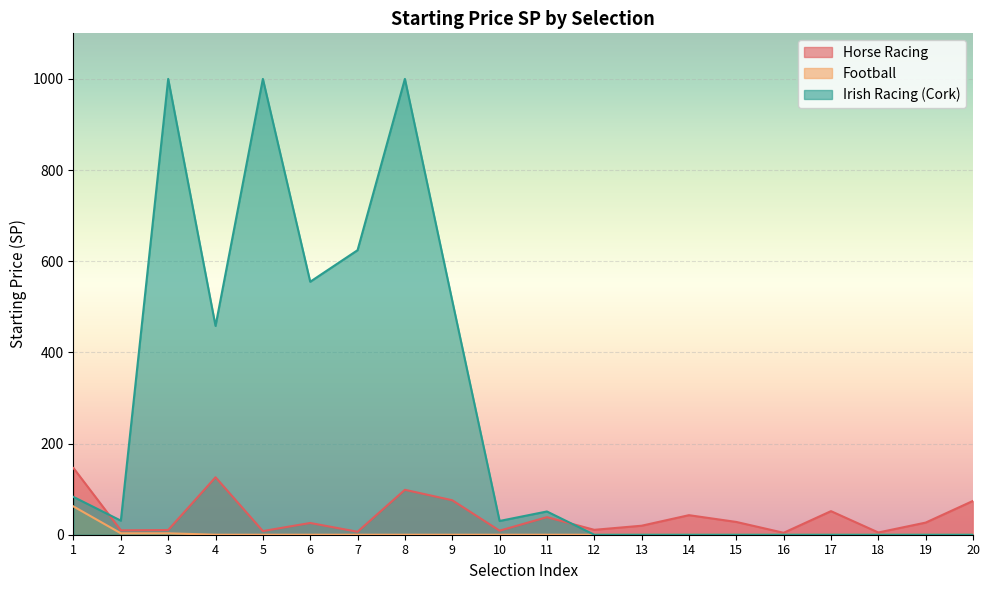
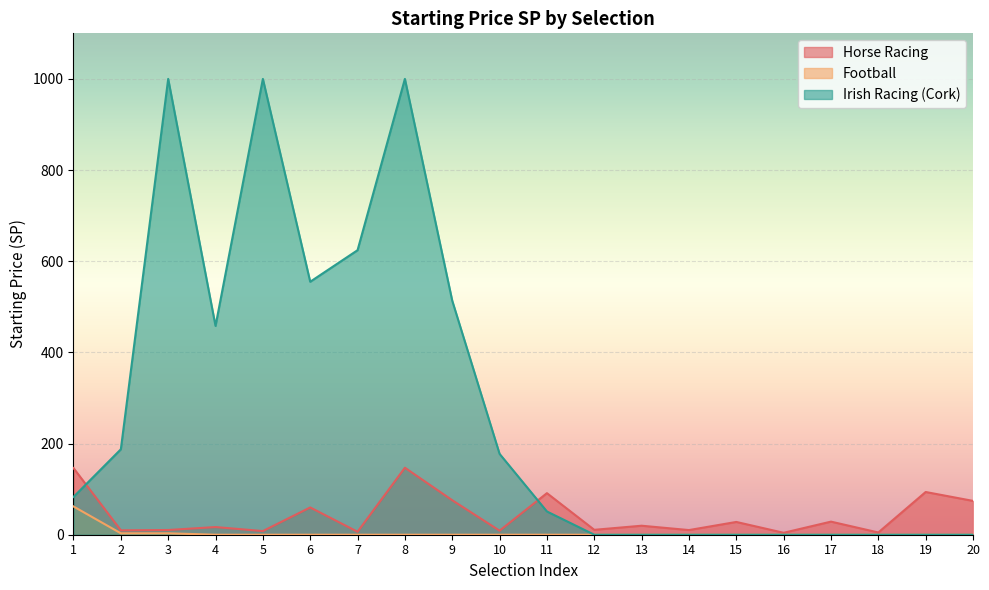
  {
    "Horse Racing": {
      "1": 150,
      "2": 10,
      "3": 10,
-     "4": 130,
+     "4": 20,
      "5": 10,
-     "6": 30,
+     "6": 60,
      "7": 10,
-     "8": 100,
+     "8": 150,
      "9": 80,
      "10": 10,
-     "11": 40,
+     "11": 90,
      "12": 10,
      "13": 20,
-     "14": 40,
+     "14": 10,
      "15": 30,
-     "17": 50,
-     "19": 30,
+     "17": 30,
+     "19": 90,
      "20": 70
    },
    "Football": {
      "1": 60,
      "2": 0,
      "3": 0,
      "4": 0,
      "5": 0,
      "6": 0,
      "7": 0,
      "8": 0,
      "9": 0,
      "10": 0,
      "11": 0
    },
    "Irish Racing (Cork)": {
      "1": 80,
-     "2": 30,
+     "2": 190,
      "3": 1000,
      "4": 460,
      "5": 1000,
      "6": 560,
      "7": 620,
      "8": 1000,
      "9": 510,
-     "10": 30,
+     "10": 180,
      "11": 50
    }
  }
